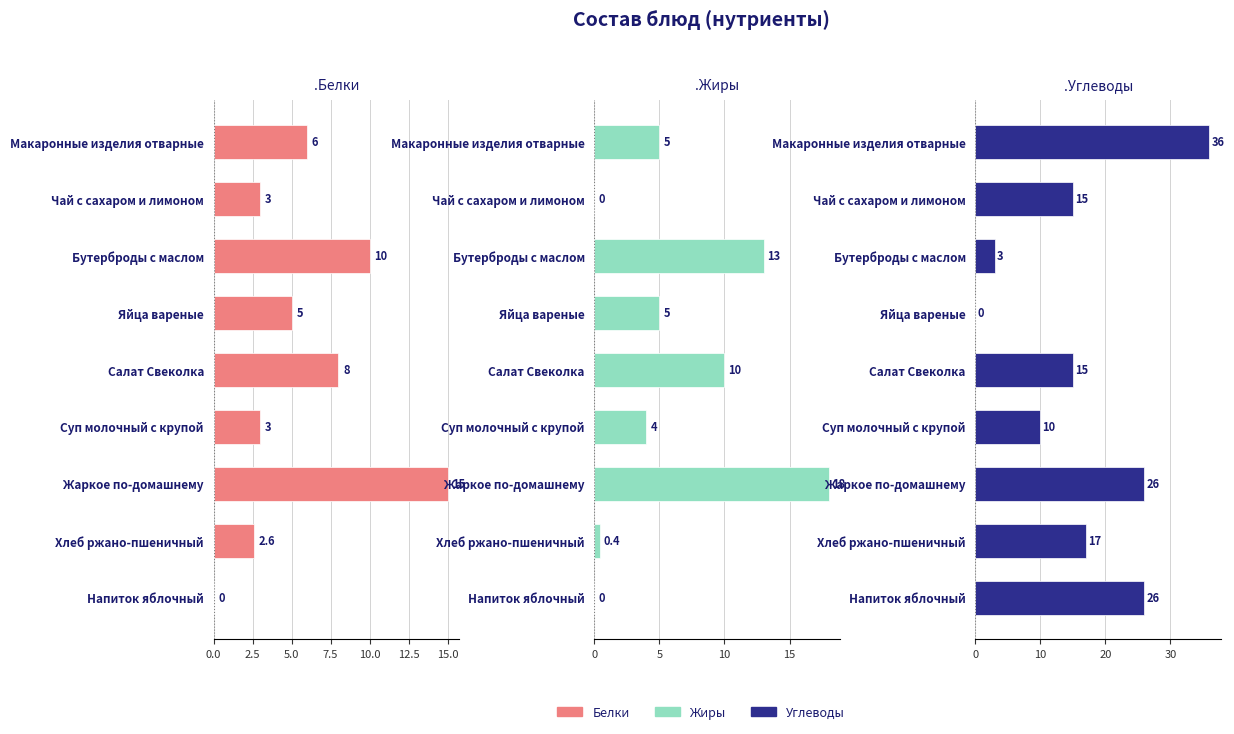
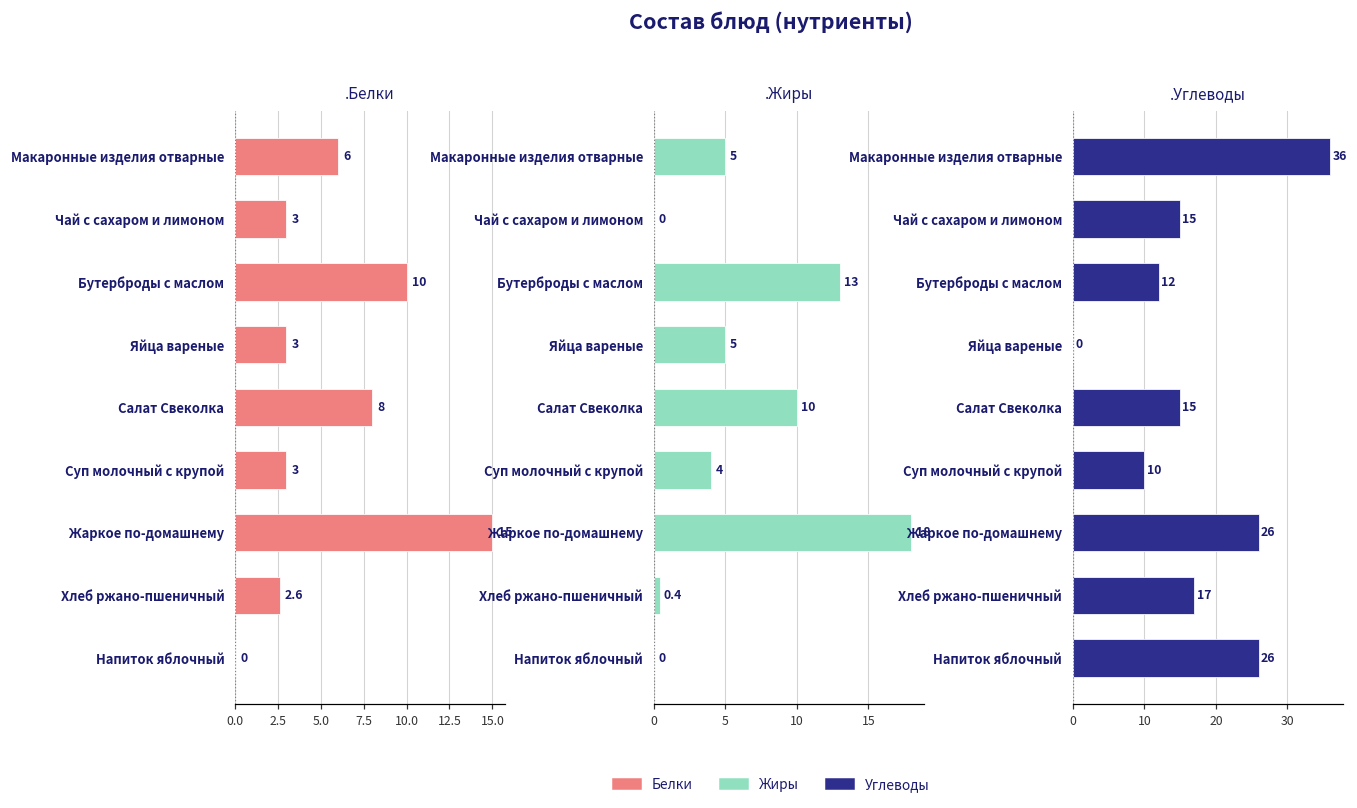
  {
    ".Белки": {
      "Макаронные изделия отварные": 6,
      "Чай с сахаром и лимоном": 3,
      "Бутерброды с маслом": 10,
-     "Яйца вареные": 5,
+     "Яйца вареные": 3,
      "Салат Свеколка": 8,
      "Суп молочный с крупой": 3,
      "Жаркое по-домашнему": 15,
      "Хлеб ржано-пшеничный": 2.6,
      "Напиток яблочный": 0
    },
    ".Жиры": {
      "Чай с сахаром и лимоном": 0,
      "Бутерброды с маслом": 13,
      "Яйца вареные": 5,
      "Салат Свеколка": 10,
      "Суп молочный с крупой": 4,
      "Жаркое по-домашнему": 18,
      "Хлеб ржано-пшеничный": 0.4,
      "Напиток яблочный": 0
    },
    ".Углеводы": {
      "Чай с сахаром и лимоном": 15,
-     "Бутерброды с маслом": 3,
+     "Бутерброды с маслом": 12,
      "Яйца вареные": 0,
      "Салат Свеколка": 15,
      "Суп молочный с крупой": 10,
      "Жаркое по-домашнему": 26,
      "Хлеб ржано-пшеничный": 17,
      "Напиток яблочный": 26
    }
  }
